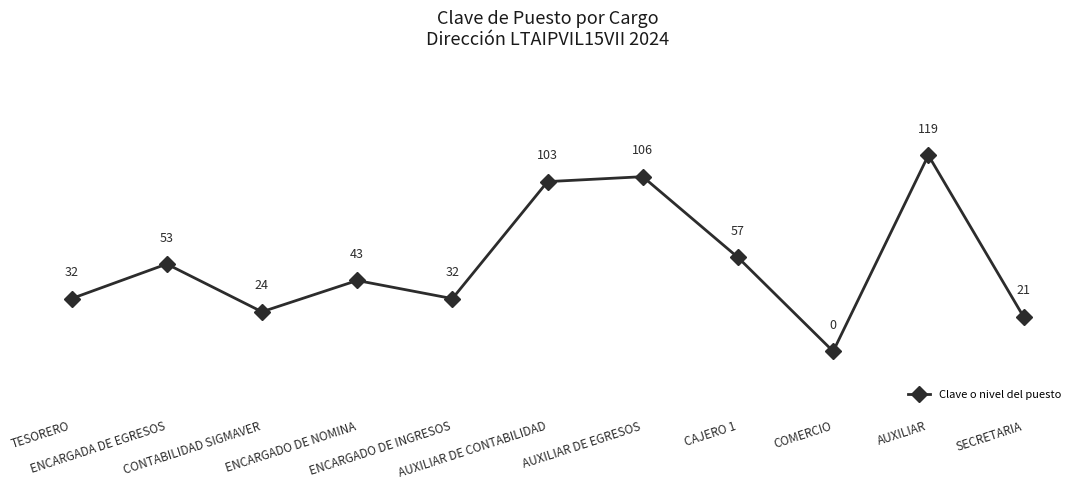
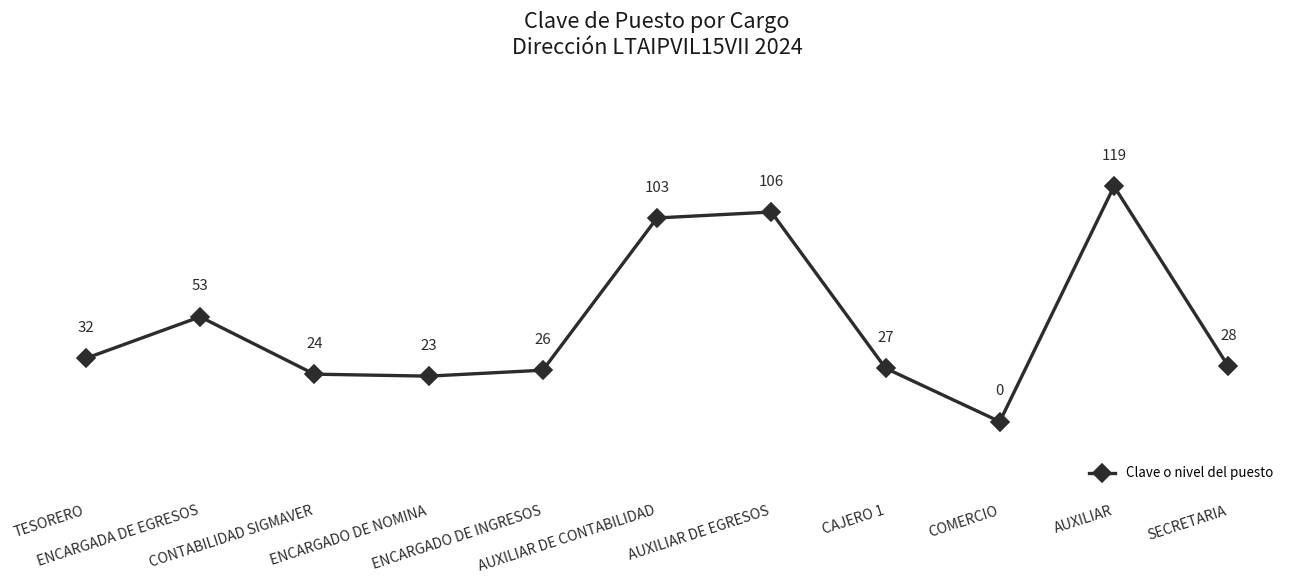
  {
    "TESORERO": 32,
    "ENCARGADA DE EGRESOS": 53,
    "CONTABILIDAD SIGMAVER": 24,
-   "ENCARGADO DE NOMINA": 43,
-   "ENCARGADO DE INGRESOS": 32,
+   "ENCARGADO DE NOMINA": 23,
+   "ENCARGADO DE INGRESOS": 26,
    "AUXILIAR DE CONTABILIDAD": 103,
    "AUXILIAR DE EGRESOS": 106,
-   "CAJERO 1": 57,
+   "CAJERO 1": 27,
    "COMERCIO": 0,
    "AUXILIAR": 119,
-   "SECRETARIA": 21
+   "SECRETARIA": 28
  }
